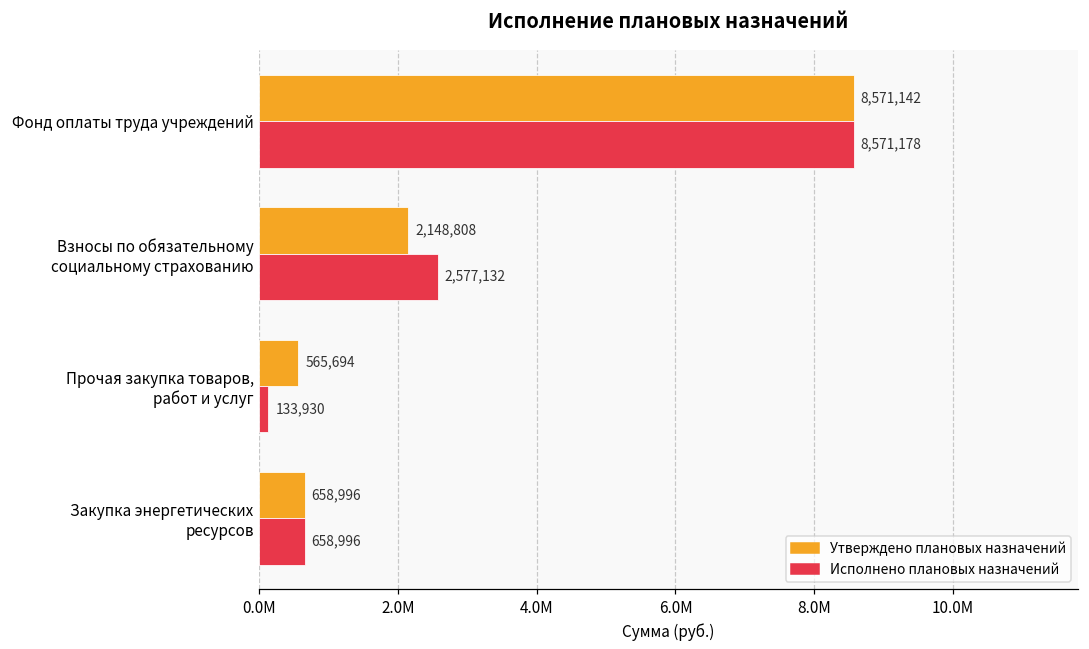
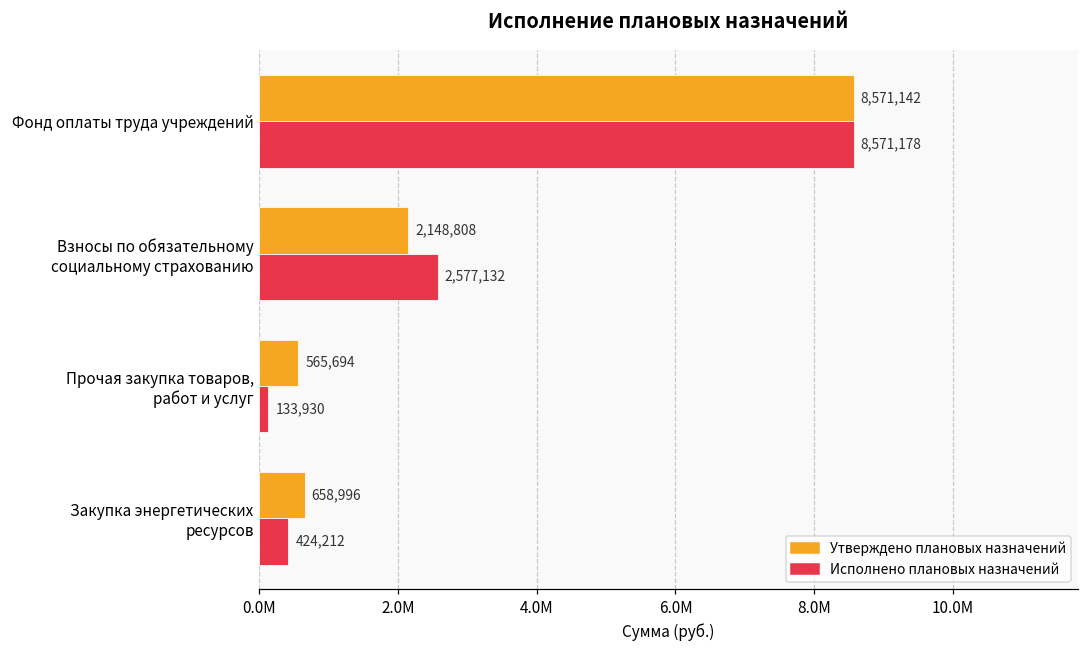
  {
    "Утверждено плановых назначений": {
      "Фонд оплаты труда учреждений": "8,571,142",
      "Взносы по обязательному социальному страхованию": "2,148,808",
      "Прочая закупка товаров, работ и услуг": "565,694",
      "Закупка энергетических ресурсов": "658,996"
    },
    "Исполнено плановых назначений": {
      "Фонд оплаты труда учреждений": "8,571,178",
      "Взносы по обязательному социальному страхованию": "2,577,132",
      "Прочая закупка товаров, работ и услуг": "133,930",
-     "Закупка энергетических ресурсов": "658,996"
+     "Закупка энергетических ресурсов": "424,212"
    }
  }
